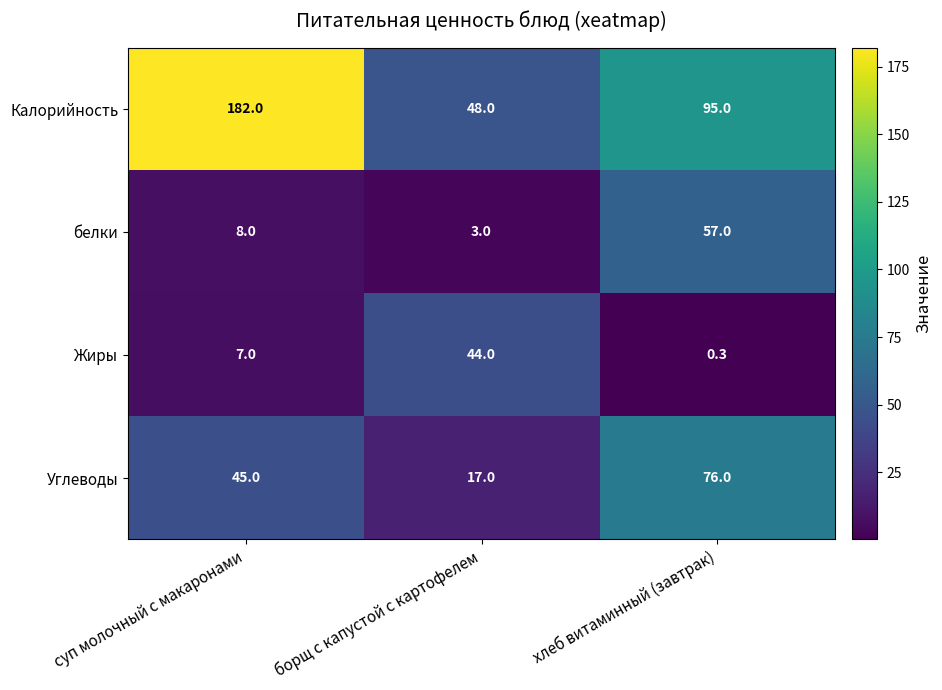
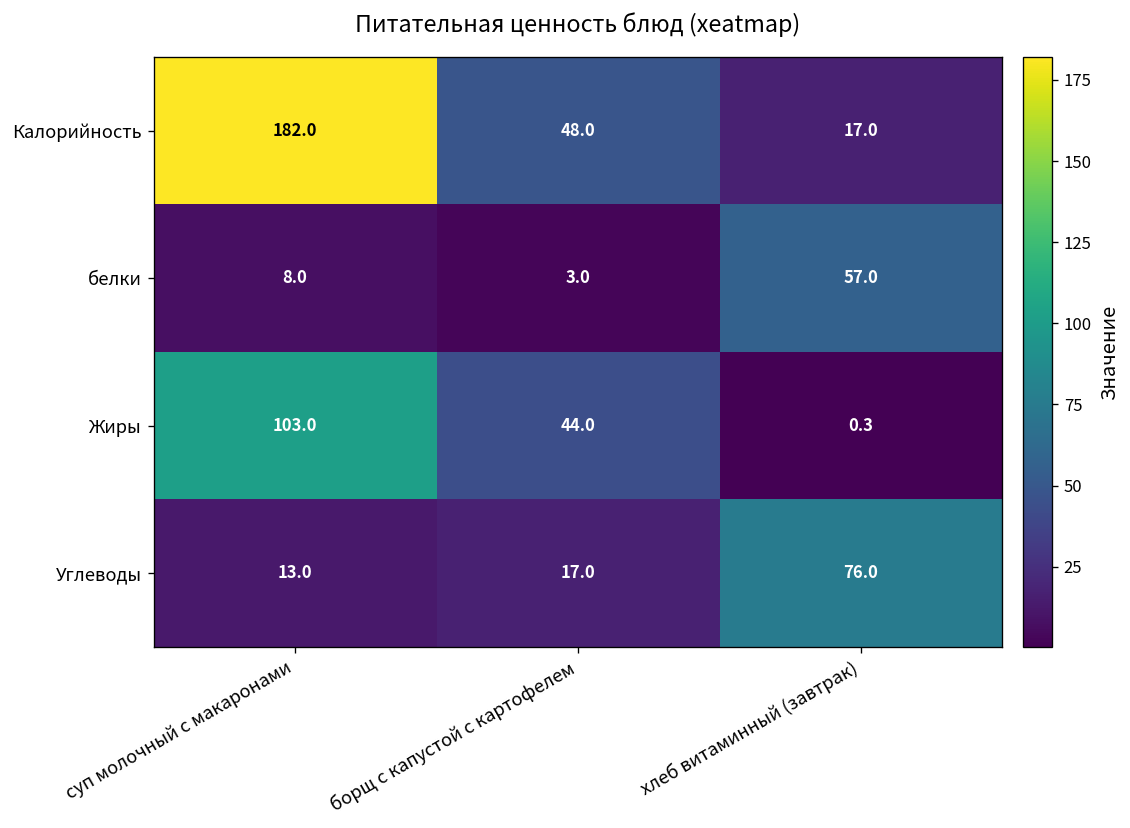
  {
    "Калорийность": {
      "суп молочный с макаронами": 182.0,
      "борщ с капустой с картофелем": 48.0,
-     "хлеб витаминный (завтрак)": 95.0
+     "хлеб витаминный (завтрак)": 17.0
    },
    "белки": {
      "суп молочный с макаронами": 8.0,
      "борщ с капустой с картофелем": 3.0,
      "хлеб витаминный (завтрак)": 57.0
    },
    "Жиры": {
-     "суп молочный с макаронами": 7.0,
+     "суп молочный с макаронами": 103.0,
      "борщ с капустой с картофелем": 44.0,
      "хлеб витаминный (завтрак)": 0.3
    },
    "Углеводы": {
-     "суп молочный с макаронами": 45.0,
+     "суп молочный с макаронами": 13.0,
      "борщ с капустой с картофелем": 17.0,
      "хлеб витаминный (завтрак)": 76.0
    }
  }
